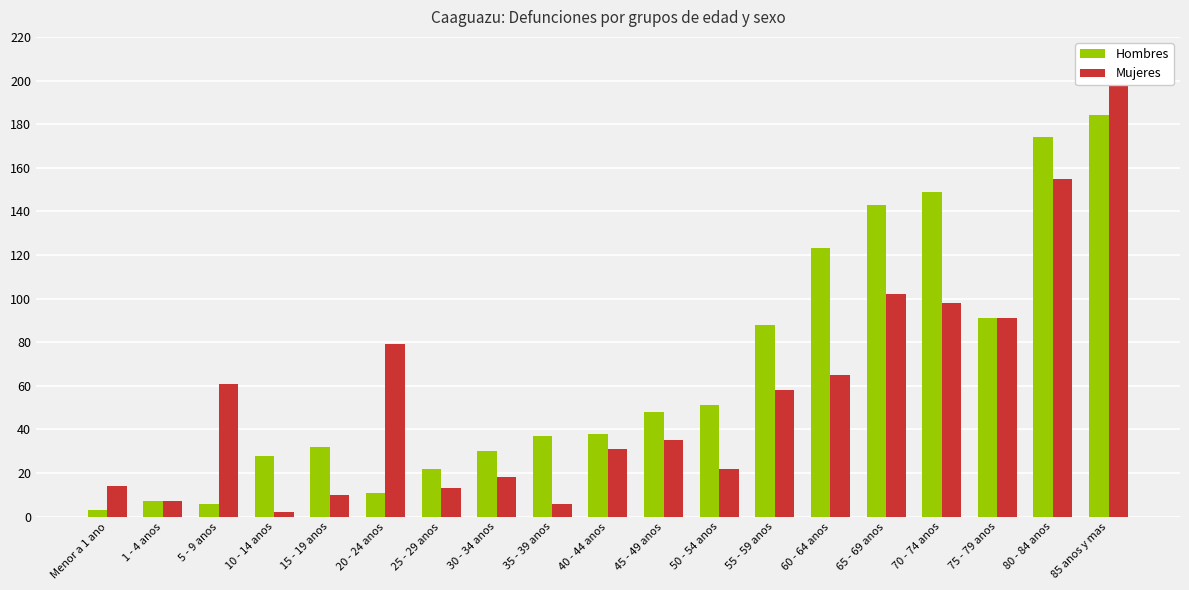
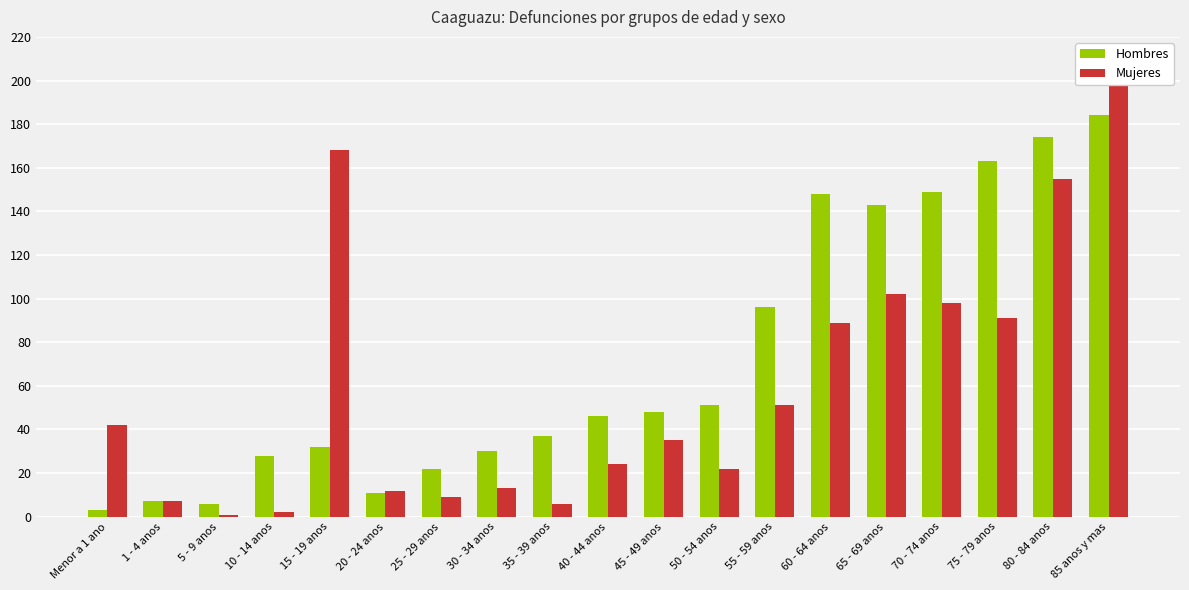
  {
    "Hombres": {
      "Menor a 1 ano": 3,
      "1 - 4 anos": 7,
      "5 - 9 anos": 6,
      "10 - 14 anos": 28,
      "15 - 19 anos": 32,
      "20 - 24 anos": 11,
      "25 - 29 anos": 22,
      "30 - 34 anos": 30,
      "35 - 39 anos": 37,
-     "40 - 44 anos": 38,
+     "40 - 44 anos": 46,
      "45 - 49 anos": 48,
      "50 - 54 anos": 51,
-     "55 - 59 anos": 88,
-     "60 - 64 anos": 123,
+     "55 - 59 anos": 96,
+     "60 - 64 anos": 148,
      "65 - 69 anos": 143,
      "70 - 74 anos": 149,
-     "75 - 79 anos": 91,
+     "75 - 79 anos": 163,
      "80 - 84 anos": 174,
      "85 anos y mas": 184
    },
    "Mujeres": {
-     "Menor a 1 ano": 14,
+     "Menor a 1 ano": 42,
      "1 - 4 anos": 7,
-     "5 - 9 anos": 61,
+     "5 - 9 anos": 1,
      "10 - 14 anos": 2,
-     "15 - 19 anos": 10,
-     "20 - 24 anos": 79,
-     "25 - 29 anos": 13,
-     "30 - 34 anos": 18,
+     "15 - 19 anos": 168,
+     "20 - 24 anos": 12,
+     "25 - 29 anos": 9,
+     "30 - 34 anos": 13,
      "35 - 39 anos": 6,
-     "40 - 44 anos": 31,
+     "40 - 44 anos": 24,
      "45 - 49 anos": 35,
      "50 - 54 anos": 22,
-     "55 - 59 anos": 58,
-     "60 - 64 anos": 65,
+     "55 - 59 anos": 51,
+     "60 - 64 anos": 89,
      "65 - 69 anos": 102,
      "70 - 74 anos": 98,
      "75 - 79 anos": 91,
      "80 - 84 anos": 155
    }
  }
